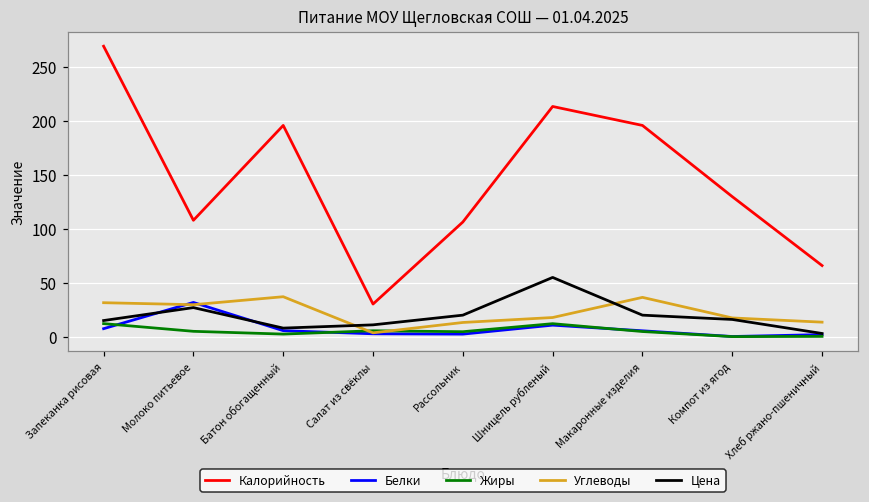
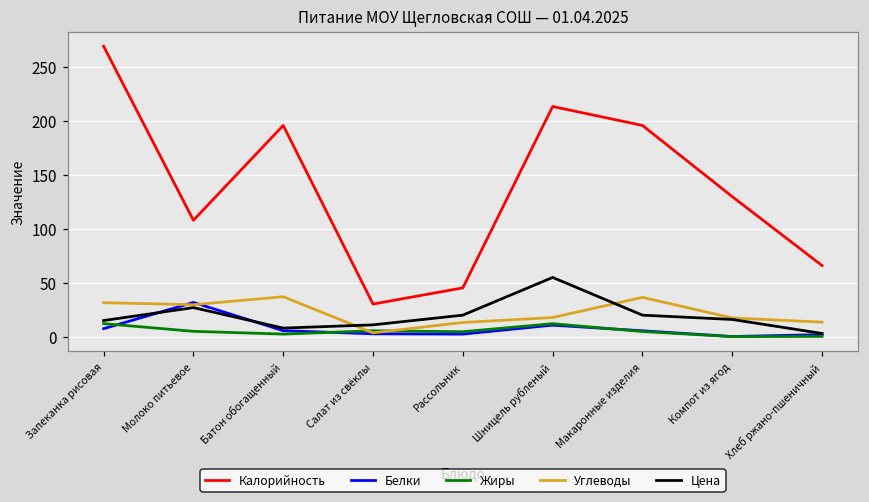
  {
    "Калорийность": {
      "Запеканка рисовая": 270,
      "Молоко питьевое": 110,
      "Батон обогащенный": 200,
      "Салат из свёклы": 30,
-     "Рассольник": 110,
+     "Рассольник": 50,
      "Шницель рубленый": 210,
      "Макаронные изделия": 200,
      "Компот из ягод": 130,
      "Хлеб ржано-пшеничный": 70
    },
    "Белки": {
      "Запеканка рисовая": 10
    },
    "Жиры": {
      "Запеканка рисовая": 10,
      "Молоко питьевое": 10,
      "Батон обогащенный": 0
    },
    "Углеводы": {
      "Запеканка рисовая": 30,
      "Батон обогащенный": 40,
      "Рассольник": 10,
      "Шницель рубленый": 20,
      "Макаронные изделия": 40,
      "Хлеб ржано-пшеничный": 10
    },
    "Цена": {
      "Запеканка рисовая": 20,
      "Молоко питьевое": 30,
      "Салат из свёклы": 10,
      "Рассольник": 20,
      "Шницель рубленый": 60,
      "Макаронные изделия": 20
    }
  }
